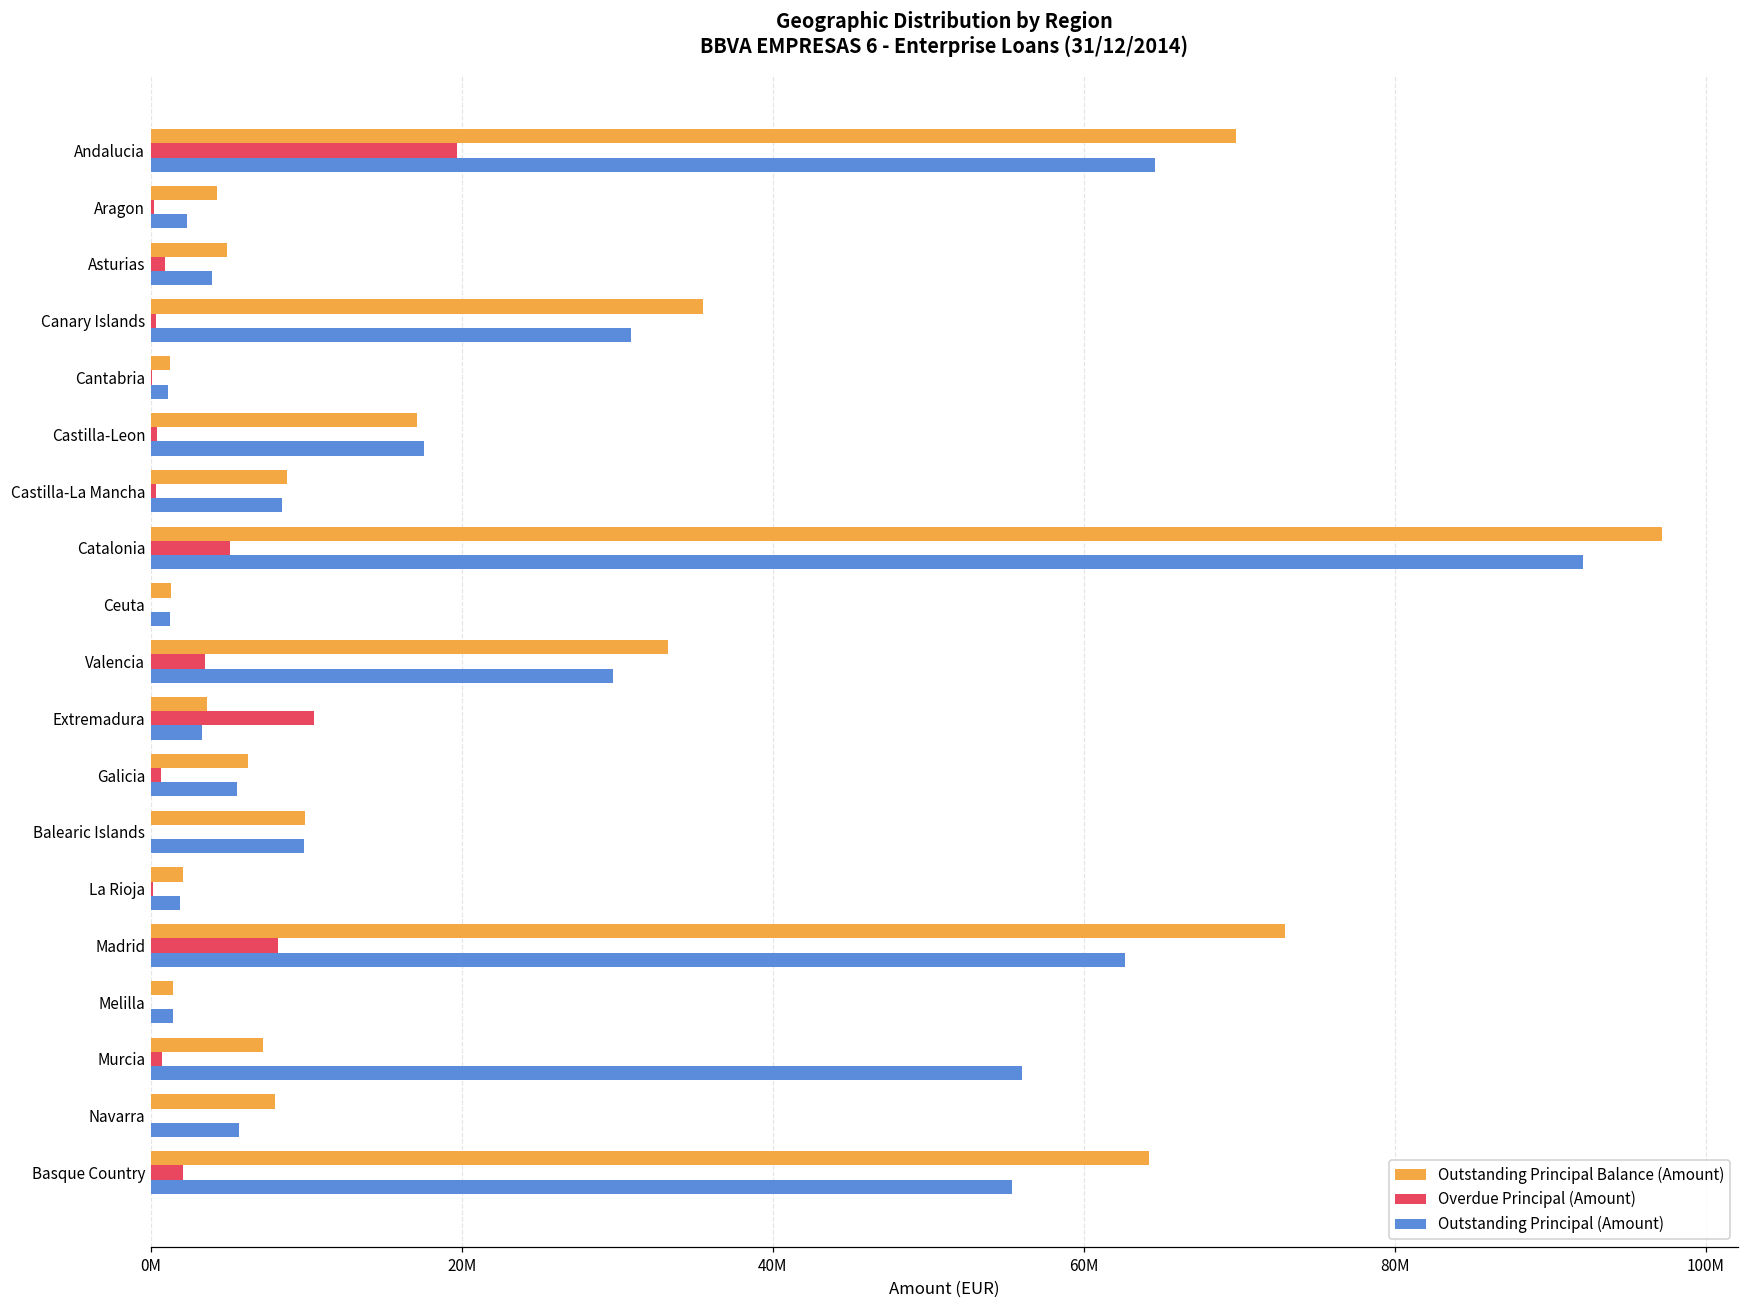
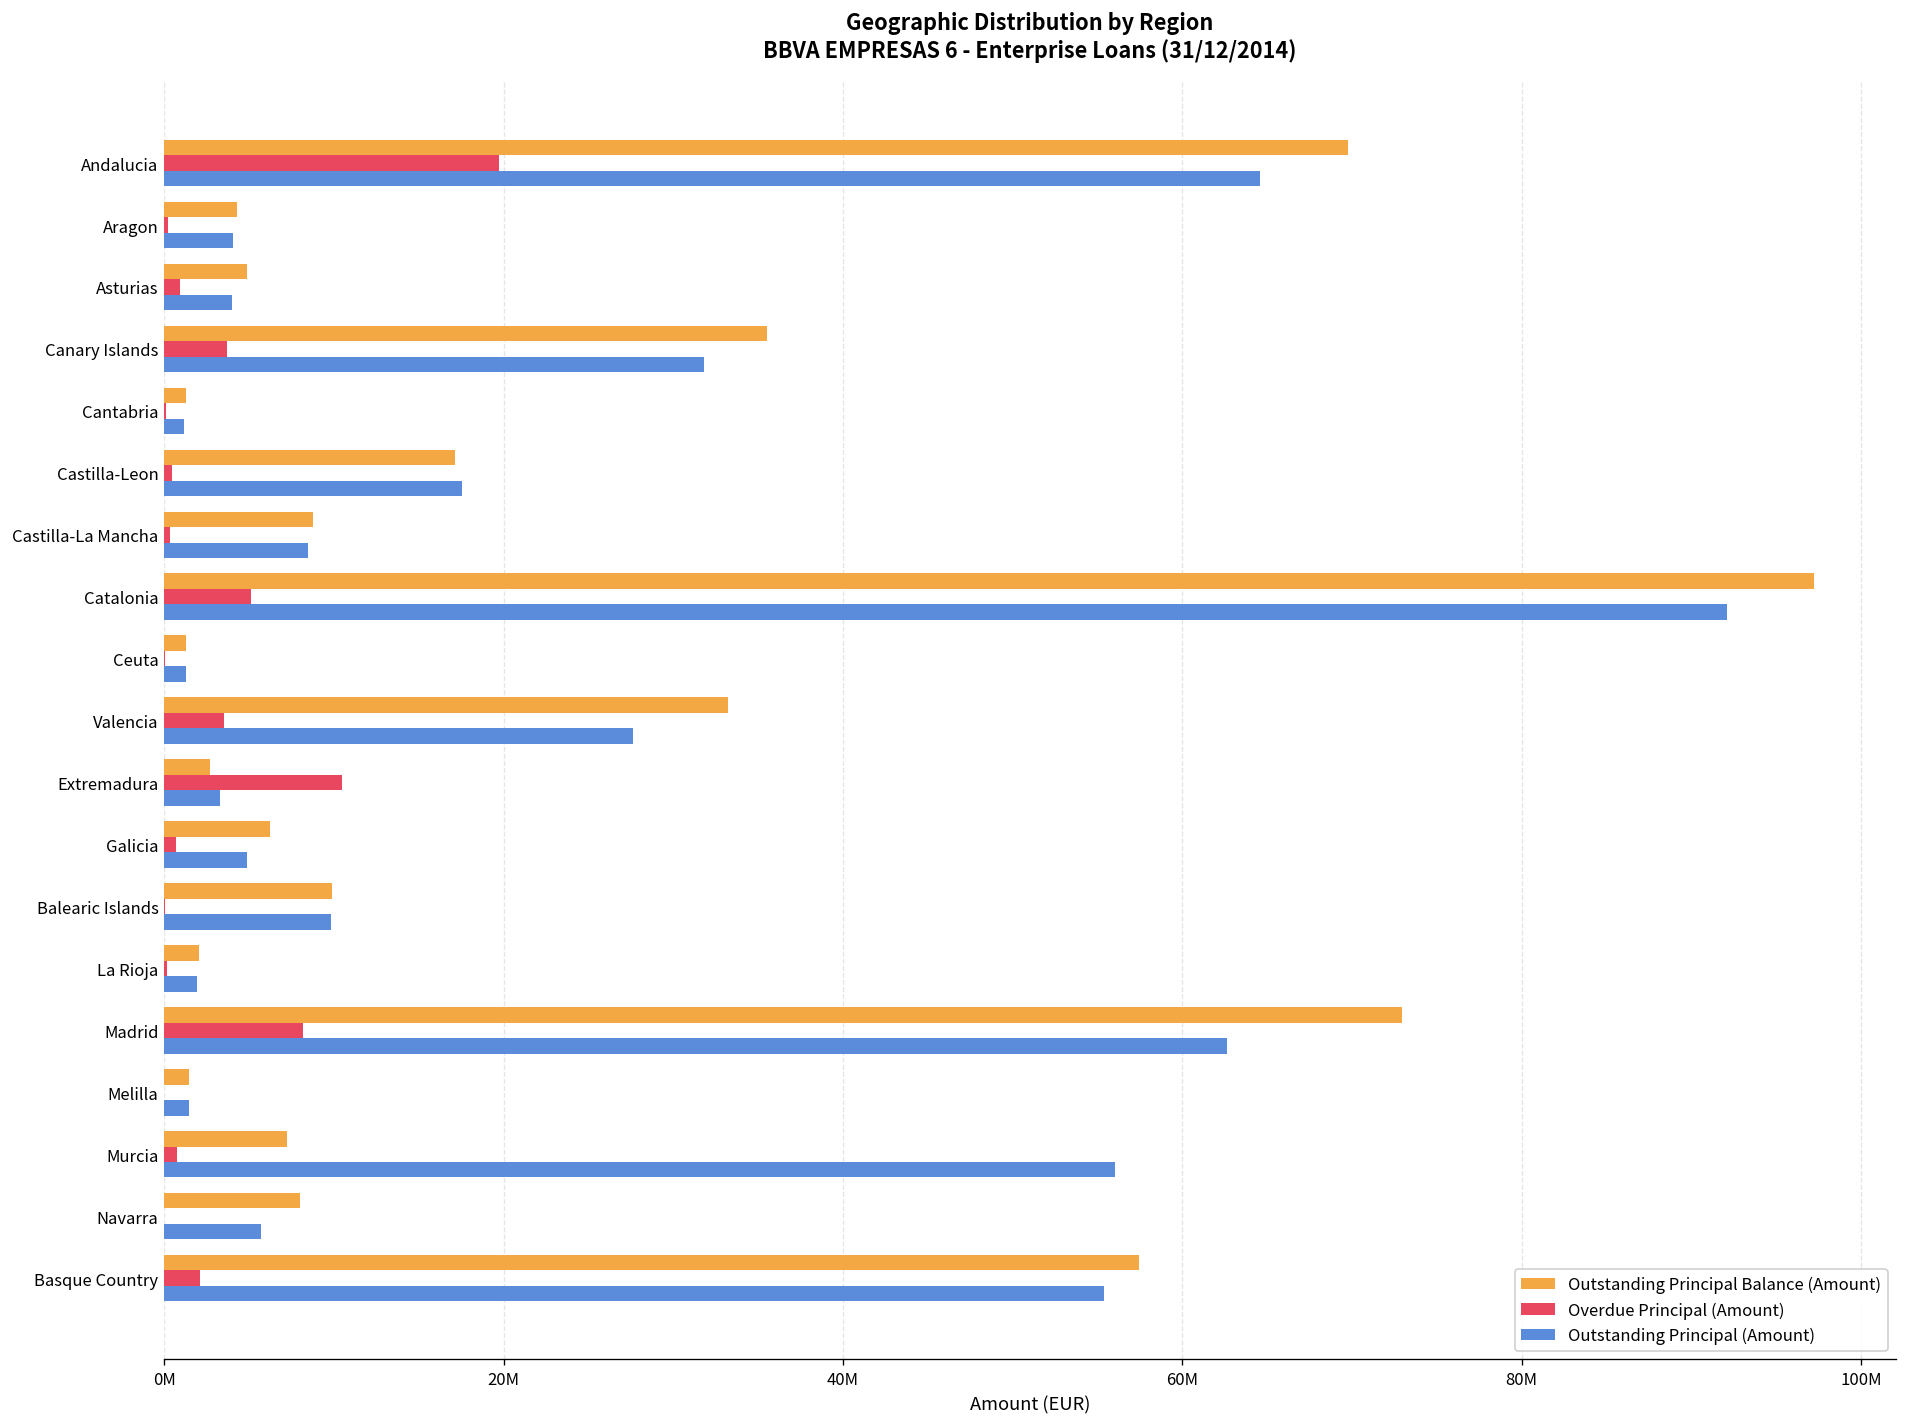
  {
    "Outstanding Principal Balance (Amount)": {
      "Andalucia": 69800000,
      "Aragon": 4300000,
      "Asturias": 4900000,
      "Canary Islands": 35500000,
      "Cantabria": 1300000,
      "Castilla-Leon": 17100000,
      "Castilla-La Mancha": 8800000,
      "Catalonia": 97200000,
      "Ceuta": 1300000,
      "Valencia": 33200000,
-     "Extremadura": 3600000,
+     "Extremadura": 2700000,
      "Galicia": 6300000,
      "Balearic Islands": 9900000,
      "La Rioja": 2100000,
      "Madrid": 72900000,
      "Melilla": 1500000,
      "Murcia": 7200000,
      "Navarra": 8000000,
-     "Basque Country": 64200000
+     "Basque Country": 57500000
    },
    "Overdue Principal (Amount)": {
      "Andalucia": 19700000,
      "Aragon": 200000,
      "Asturias": 900000,
-     "Canary Islands": 300000,
+     "Canary Islands": 3700000,
      "Castilla-Leon": 400000,
      "Castilla-La Mancha": 300000,
      "Catalonia": 5100000,
      "Valencia": 3500000,
      "Extremadura": 10500000,
      "Galicia": 700000,
      "Madrid": 8200000,
      "Murcia": 800000,
      "Basque Country": 2100000
    },
    "Outstanding Principal (Amount)": {
      "Andalucia": 64600000,
-     "Aragon": 2400000,
+     "Aragon": 4100000,
      "Asturias": 4000000,
-     "Canary Islands": 30900000,
+     "Canary Islands": 31800000,
      "Cantabria": 1100000,
      "Castilla-Leon": 17600000,
      "Castilla-La Mancha": 8400000,
      "Catalonia": 92100000,
      "Ceuta": 1300000,
-     "Valencia": 29700000,
+     "Valencia": 27600000,
      "Extremadura": 3300000,
-     "Galicia": 5600000,
+     "Galicia": 4900000,
      "Balearic Islands": 9900000,
      "La Rioja": 1900000,
      "Madrid": 62600000,
      "Melilla": 1500000,
      "Murcia": 56100000,
      "Navarra": 5700000,
      "Basque Country": 55400000
    }
  }
